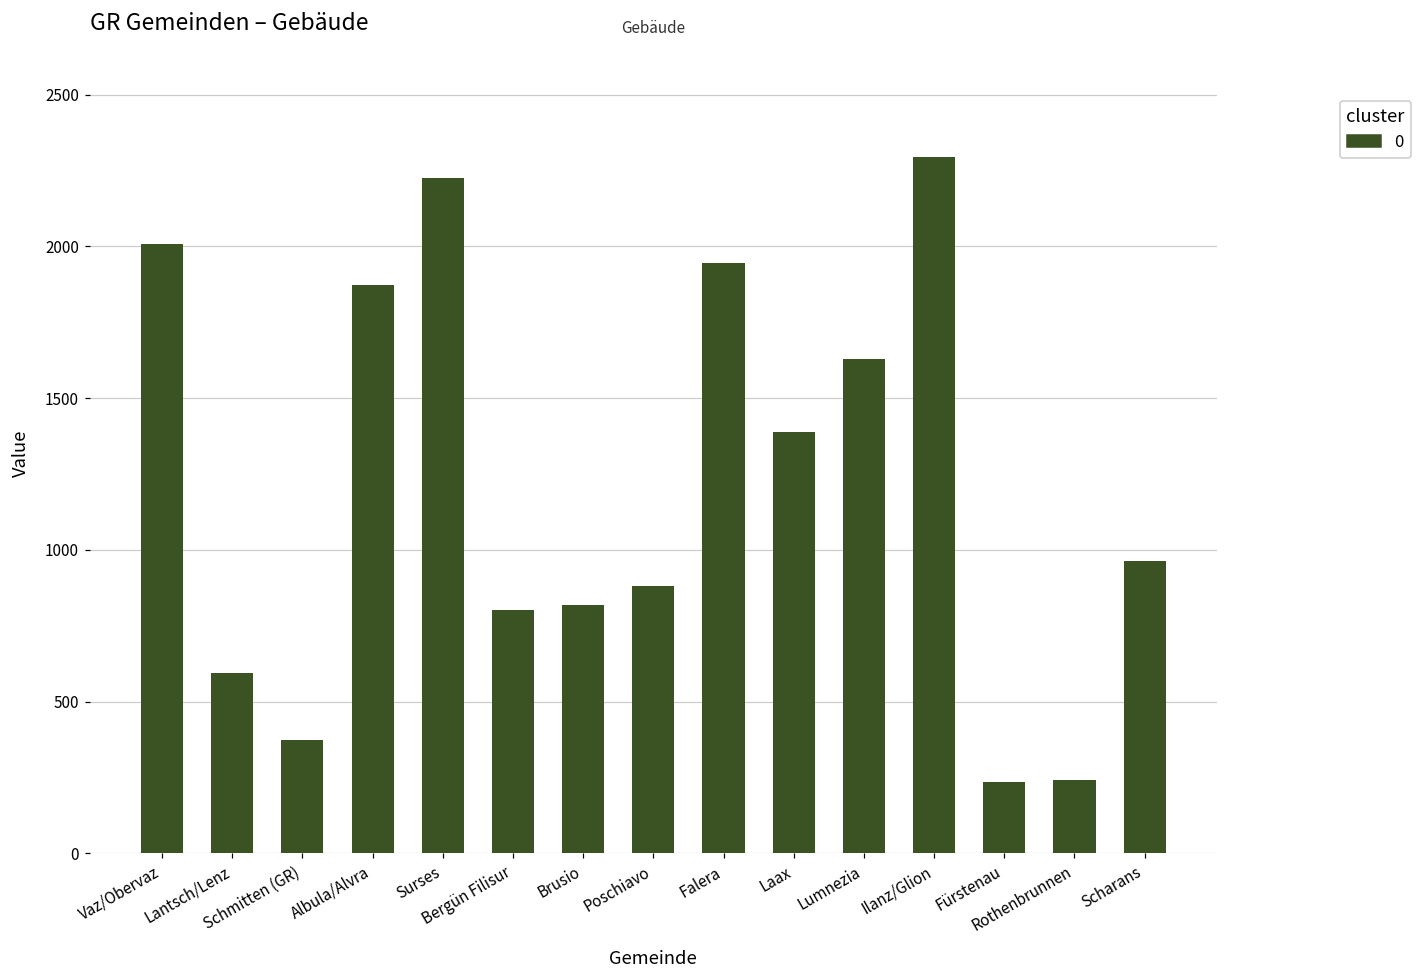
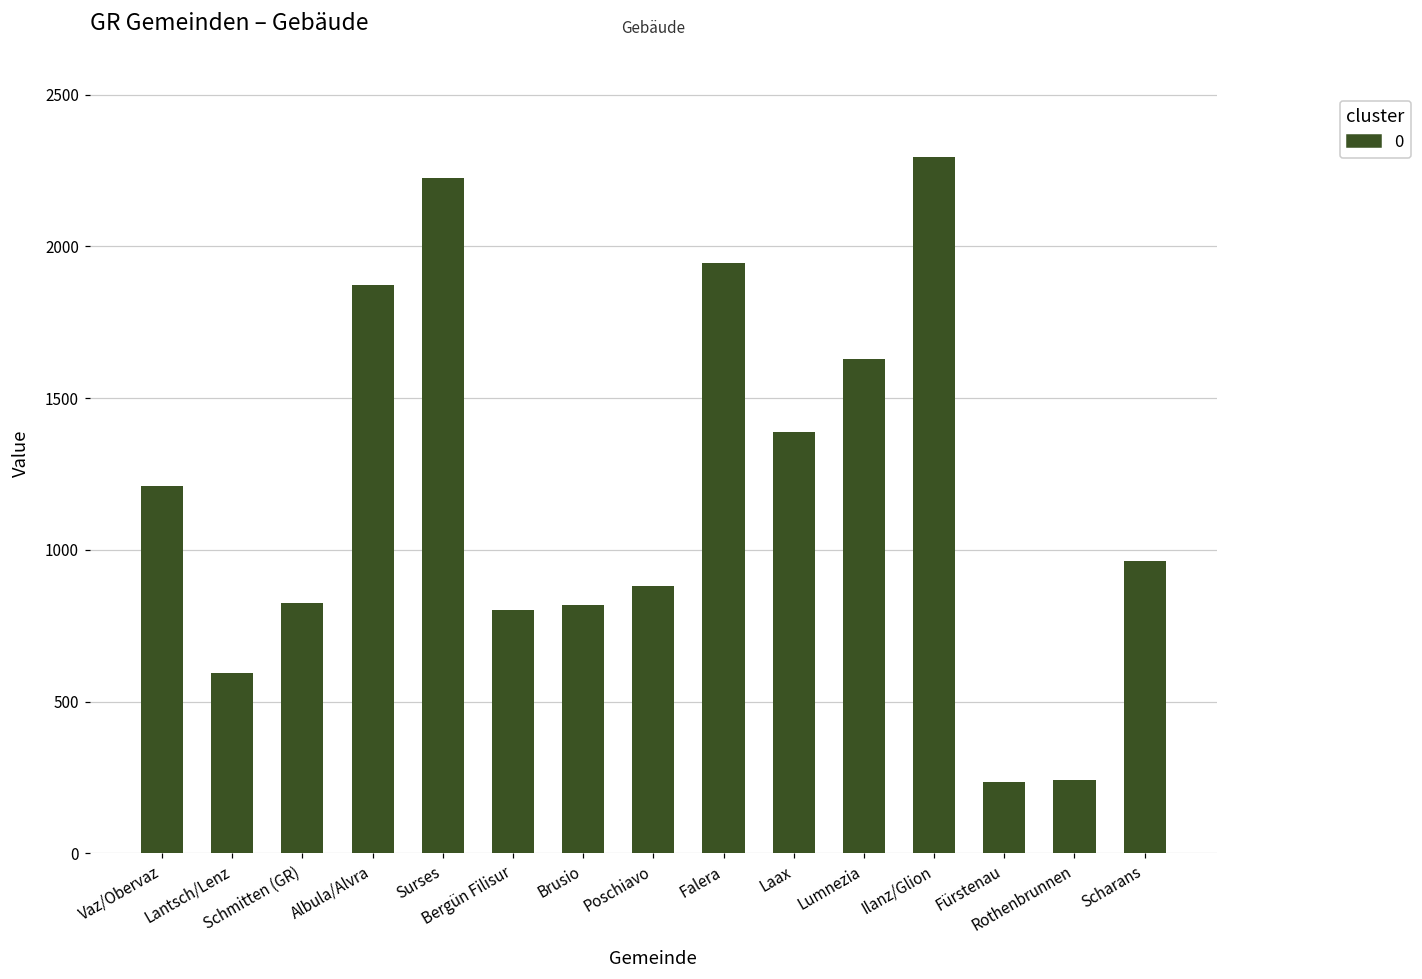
  {
-   "Vaz/Obervaz": 2010,
+   "Vaz/Obervaz": 1210,
    "Lantsch/Lenz": 590,
-   "Schmitten (GR)": 370,
+   "Schmitten (GR)": 830,
    "Albula/Alvra": 1870,
    "Surses": 2230,
    "Bergün Filisur": 800,
    "Brusio": 820,
    "Poschiavo": 880,
    "Falera": 1940,
    "Laax": 1390,
    "Lumnezia": 1630,
    "Ilanz/Glion": 2290,
    "Fürstenau": 240,
    "Rothenbrunnen": 240,
    "Scharans": 960
  }
